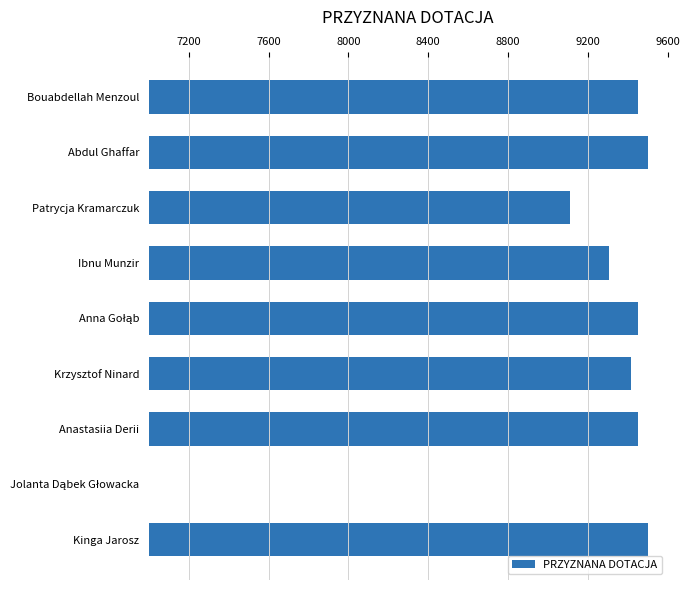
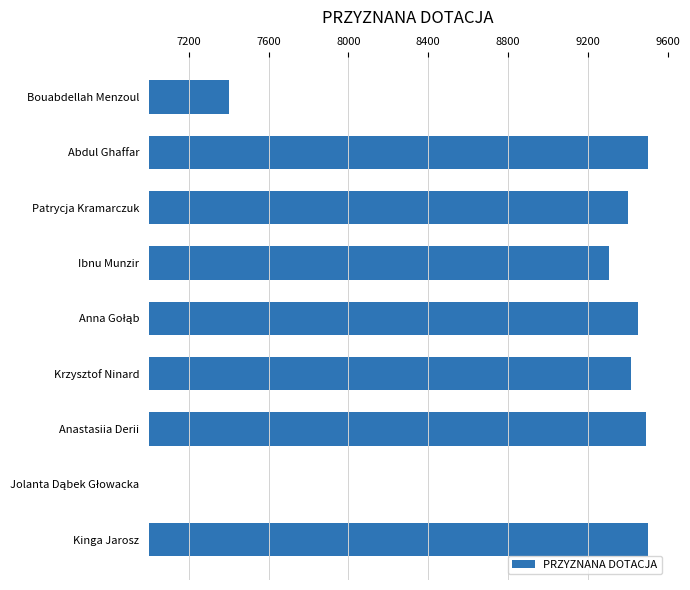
  {
-   "Bouabdellah Menzoul": 9450,
+   "Bouabdellah Menzoul": 7400,
    "Abdul Ghaffar": 9500,
-   "Patrycja Kramarczuk": 9110,
+   "Patrycja Kramarczuk": 9400,
    "Ibnu Munzir": 9310,
    "Anna Gołąb": 9450,
    "Krzysztof Ninard": 9420,
-   "Anastasiia Derii": 9450,
+   "Anastasiia Derii": 9490,
    "Kinga Jarosz": 9500
  }
